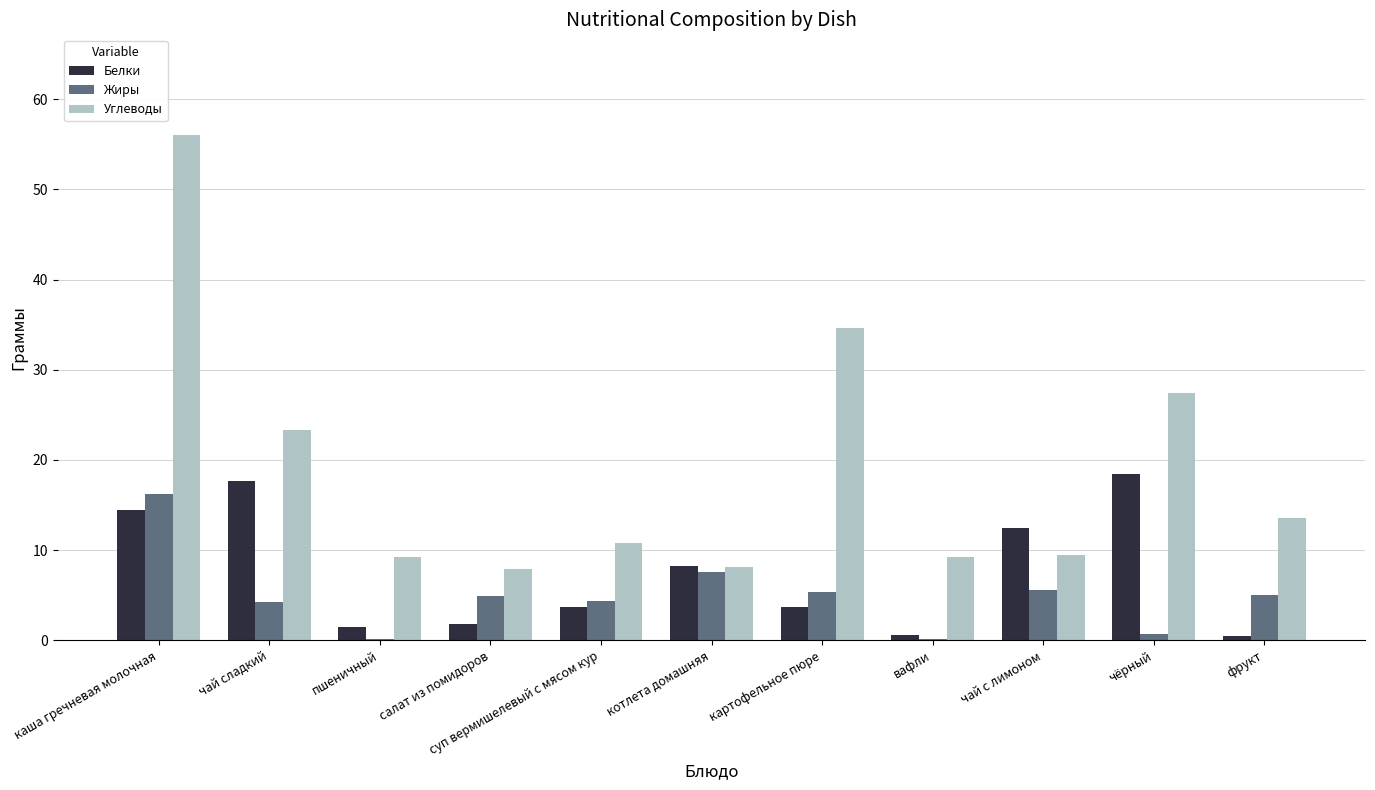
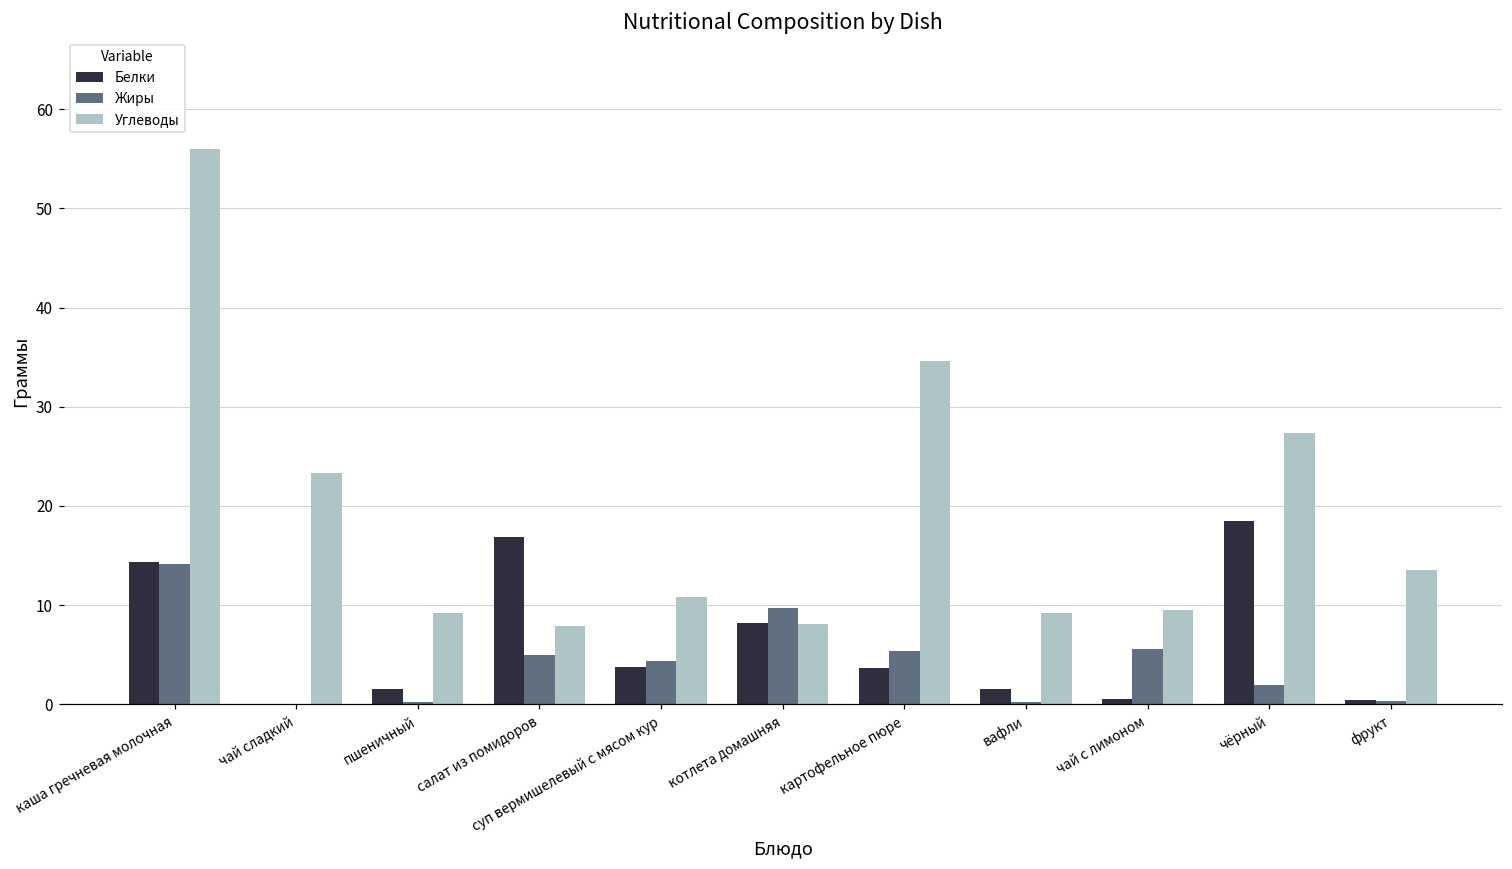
  {
    "Белки": {
      "каша гречневая молочная": 14,
-     "чай сладкий": 18,
+     "чай сладкий": 0,
      "пшеничный": 2,
-     "салат из помидоров": 2,
+     "салат из помидоров": 17,
      "суп вермишелевый с мясом кур": 4,
      "котлета домашняя": 8,
      "картофельное пюре": 4,
-     "вафли": 1,
-     "чай с лимоном": 12,
+     "вафли": 2,
+     "чай с лимоном": 1,
      "чёрный": 18,
      "фрукт": 0
    },
    "Жиры": {
-     "каша гречневая молочная": 16,
-     "чай сладкий": 4,
+     "каша гречневая молочная": 14,
+     "чай сладкий": 0,
      "салат из помидоров": 5,
      "суп вермишелевый с мясом кур": 4,
-     "котлета домашняя": 8,
+     "котлета домашняя": 10,
      "картофельное пюре": 5,
      "чай с лимоном": 6,
-     "чёрный": 1,
-     "фрукт": 5
+     "чёрный": 2,
+     "фрукт": 0
    },
    "Углеводы": {
      "каша гречневая молочная": 56,
      "чай сладкий": 23,
      "пшеничный": 9,
      "салат из помидоров": 8,
      "суп вермишелевый с мясом кур": 11,
      "котлета домашняя": 8,
      "картофельное пюре": 35,
      "вафли": 9,
      "чай с лимоном": 9,
      "чёрный": 27,
      "фрукт": 14
    }
  }
